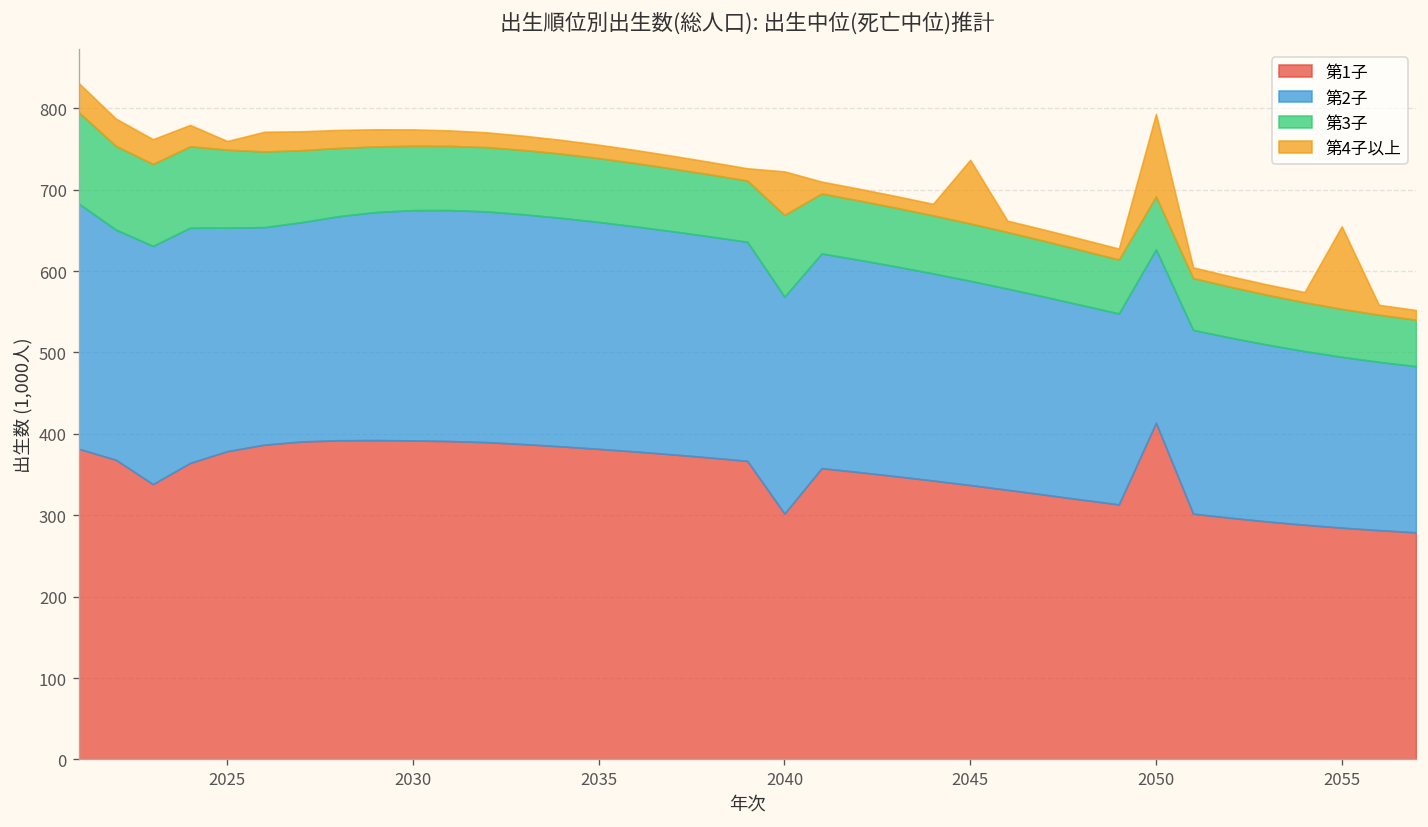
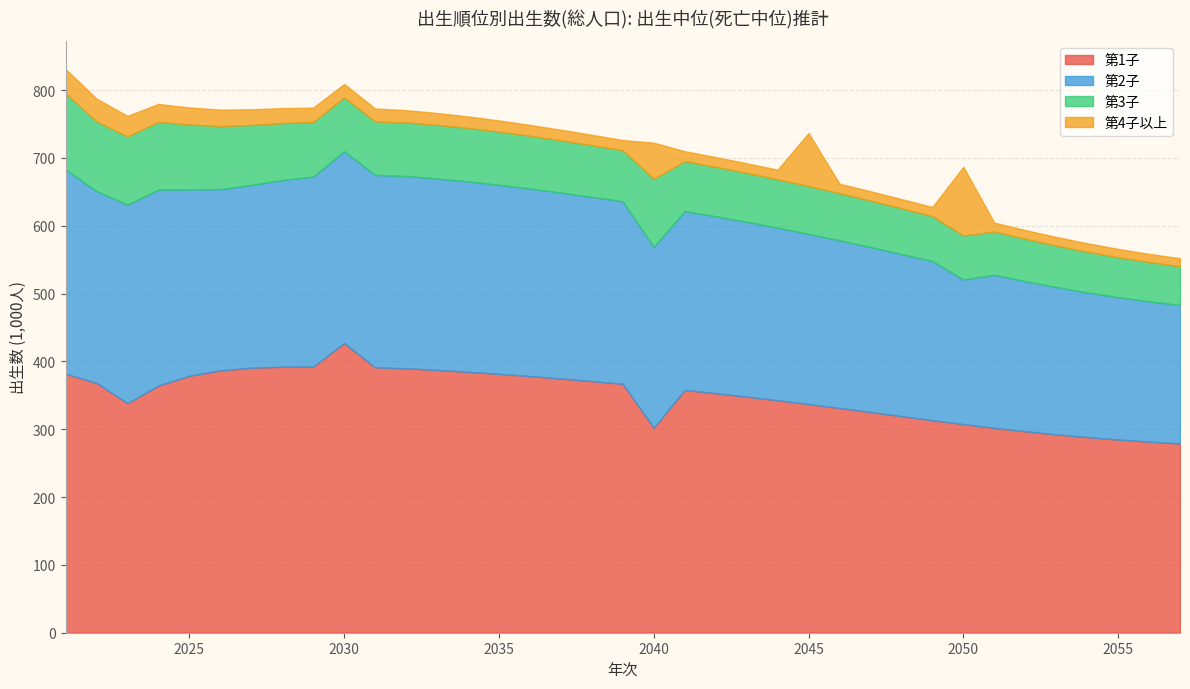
  {
    "第1子": {
      "2025": 380,
-     "2030": 390,
+     "2030": 430,
      "2035": 380,
      "2040": 300,
      "2045": 340,
-     "2050": 410,
+     "2050": 310,
      "2055": 280
    },
    "第2子": {
      "2025": 270,
      "2030": 280,
      "2035": 280,
      "2040": 270,
      "2045": 250,
      "2050": 210,
      "2055": 210
    },
    "第3子": {
      "2025": 100,
      "2030": 80,
      "2035": 80,
      "2040": 100,
      "2045": 70,
      "2050": 60,
      "2055": 60
    },
    "第4子以上": {
-     "2025": 10,
+     "2025": 30,
      "2030": 20,
      "2035": 20,
      "2040": 50,
      "2045": 80,
      "2050": 100,
-     "2055": 100
+     "2055": 10
    }
  }
